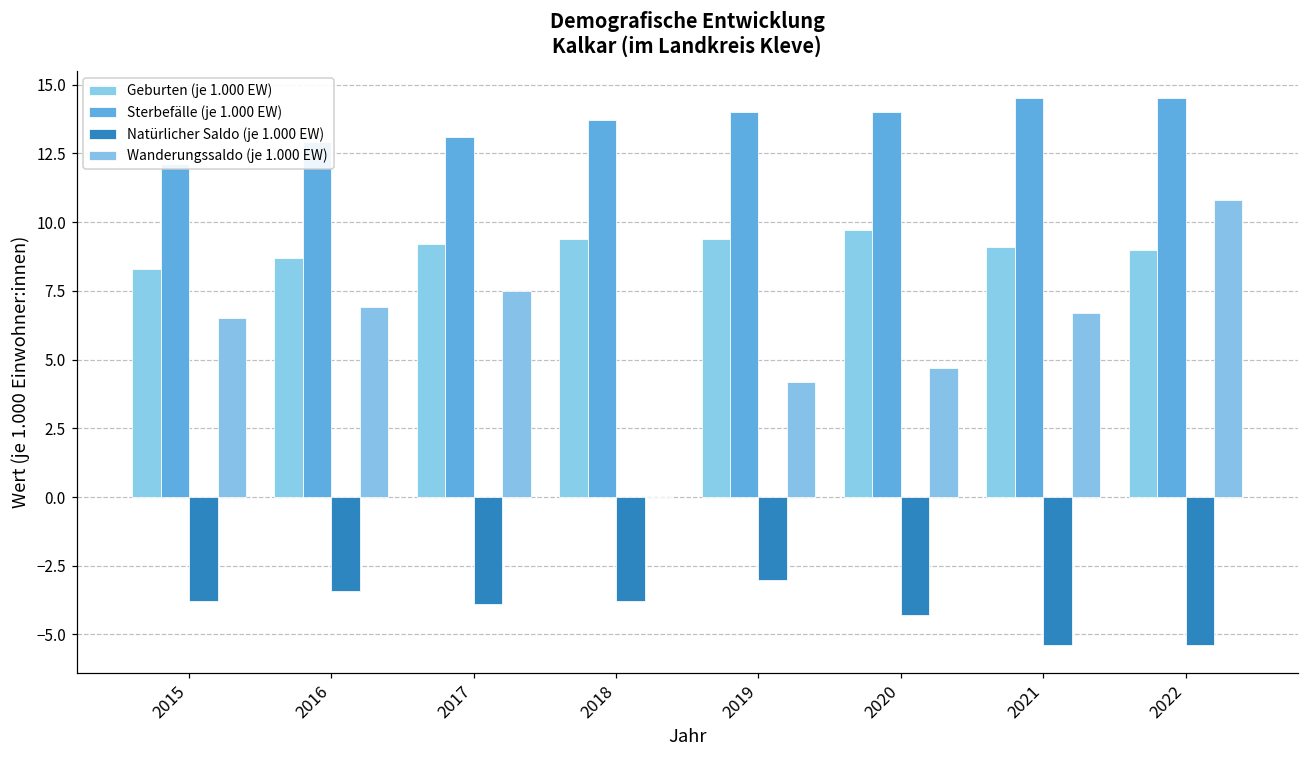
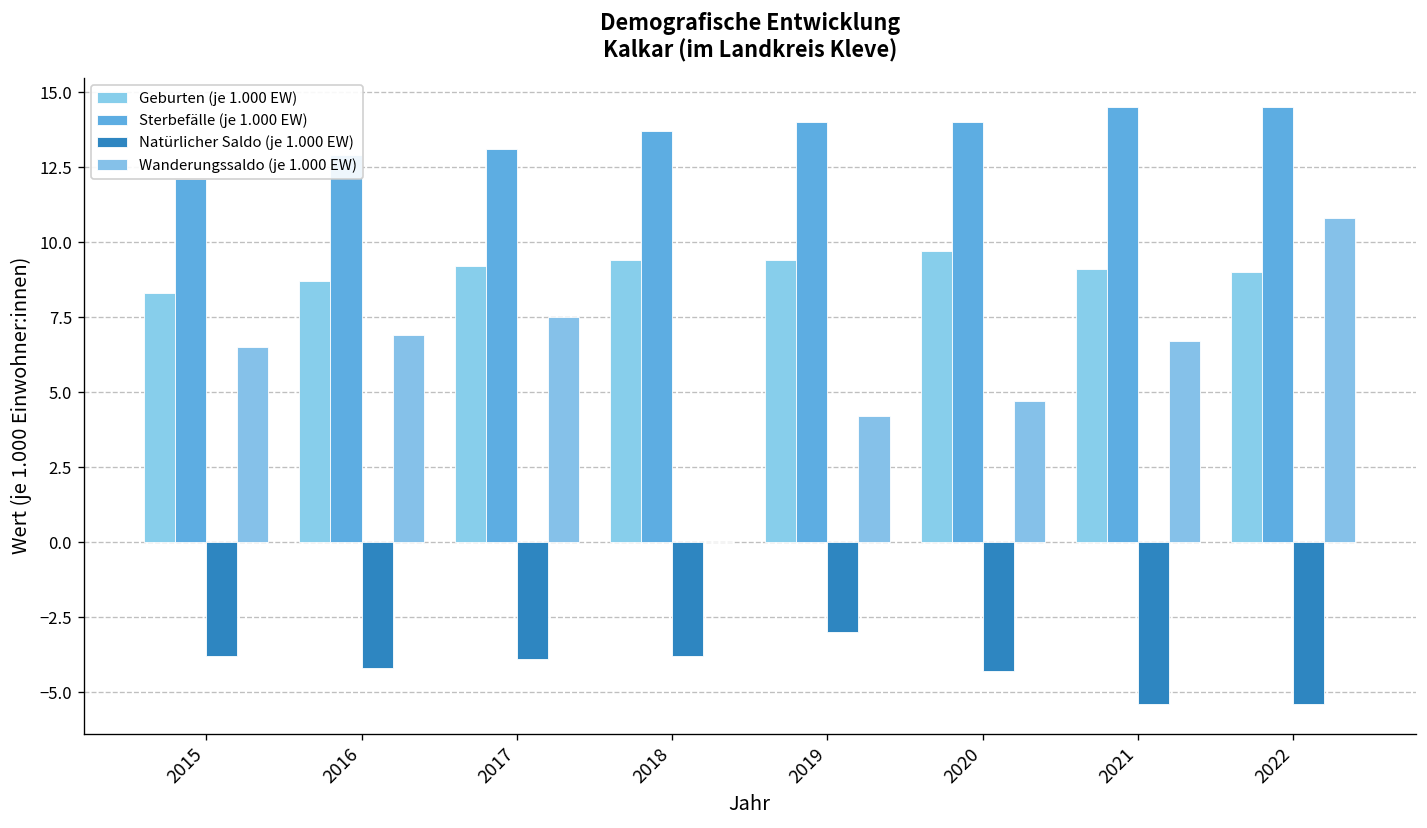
  {
    "Natürlicher Saldo (je 1.000 EW)": {
      "2015": -3.8,
-     "2016": -3.4,
+     "2016": -4.2,
      "2017": -3.9,
      "2018": -3.8,
      "2019": -3.0,
      "2020": -4.3,
      "2021": -5.4,
      "2022": -5.4
    }
  }
